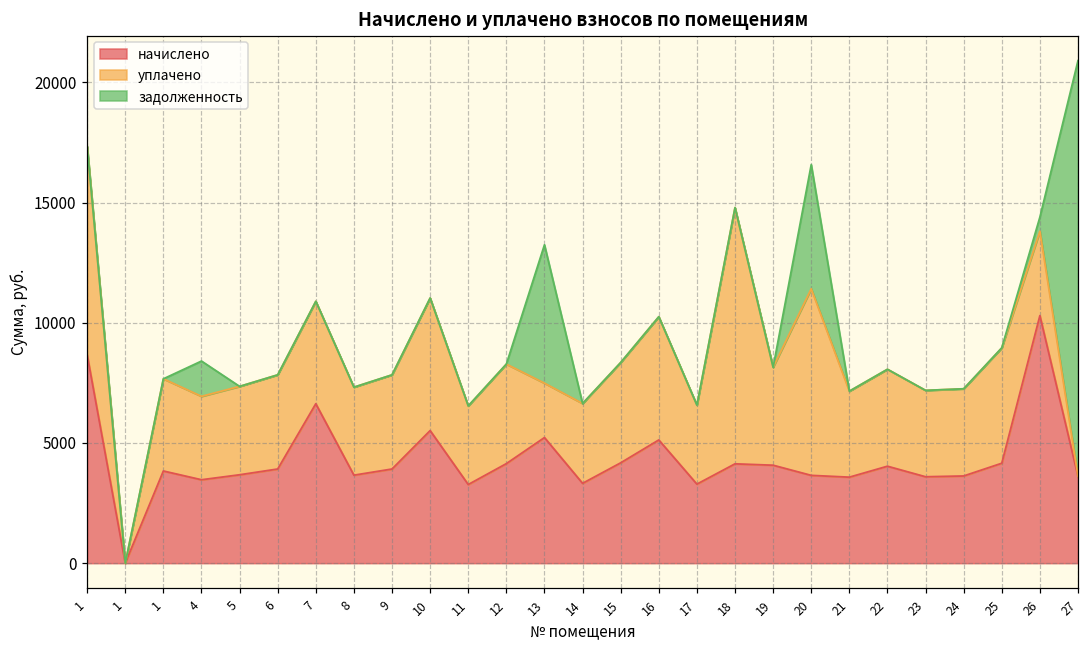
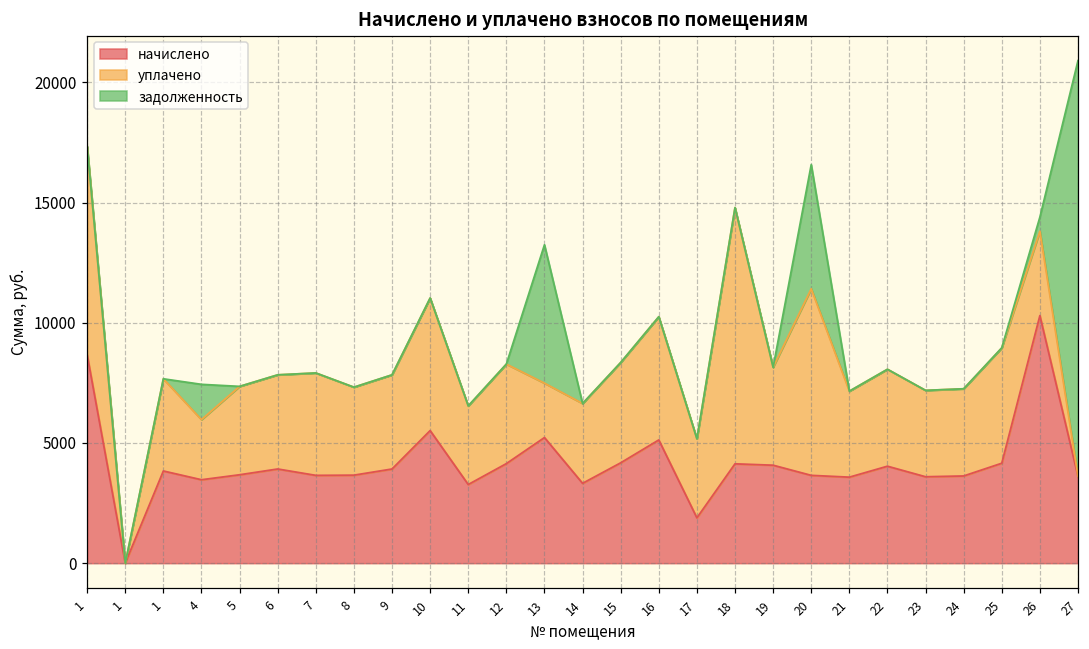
  {
    "начислено": {
      "4": 3500,
      "5": 3700,
      "6": 3900,
-     "7": 6600,
+     "7": 3700,
      "8": 3700,
      "9": 3900,
      "10": 5500,
      "11": 3300,
      "12": 4100,
      "13": 5200,
      "14": 3300,
      "15": 4200,
      "16": 5100,
-     "17": 3300,
+     "17": 1900,
      "18": 4100,
      "19": 4100,
      "20": 3700,
      "21": 3600,
      "22": 4000,
      "23": 3600,
      "24": 3600,
      "25": 4200,
      "26": 10300
    },
    "уплачено": {
-     "4": 3500,
+     "4": 2500,
      "13": 2300,
      "20": 7800,
      "26": 3500
    },
    "задолженность": {
      "4": 1500,
      "13": 5800,
      "20": 5200,
      "26": 600,
      "27": 17300
    }
  }
